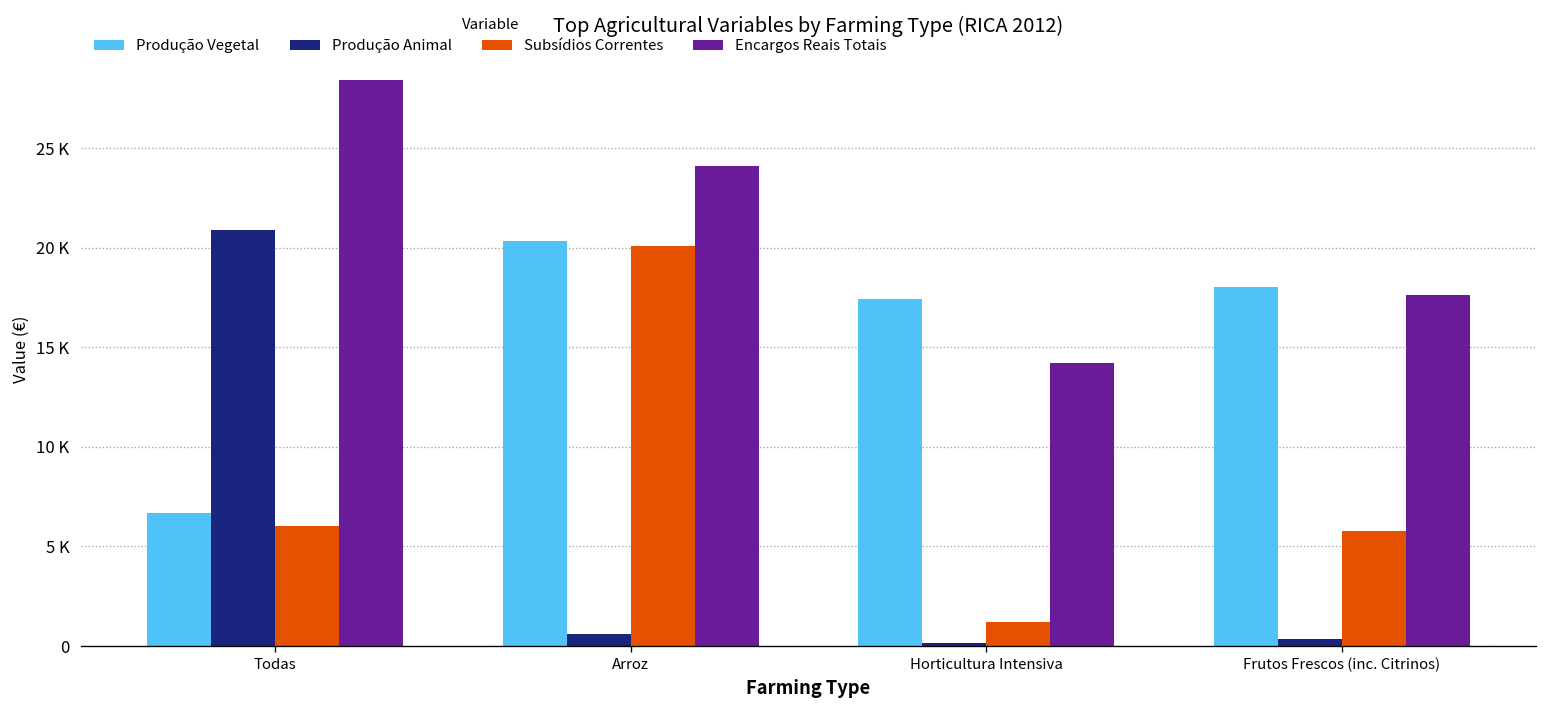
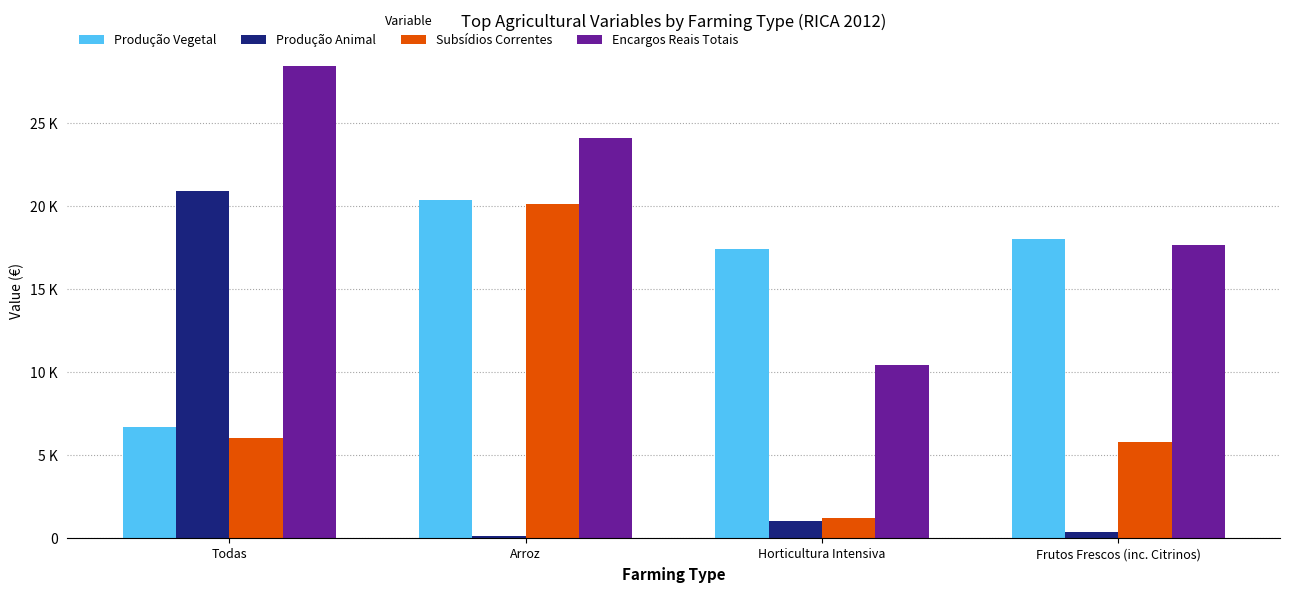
  {
    "Produção Vegetal": {
      "Todas": 6700,
      "Arroz": 20400,
      "Horticultura Intensiva": 17400,
      "Frutos Frescos (inc. Citrinos)": 18000
    },
    "Produção Animal": {
      "Todas": 20900,
-     "Arroz": 600,
-     "Horticultura Intensiva": 100,
+     "Arroz": 100,
+     "Horticultura Intensiva": 1000,
      "Frutos Frescos (inc. Citrinos)": 400
    },
    "Subsídios Correntes": {
      "Todas": 6000,
      "Arroz": 20100,
      "Horticultura Intensiva": 1200,
      "Frutos Frescos (inc. Citrinos)": 5800
    },
    "Encargos Reais Totais": {
      "Todas": 28400,
      "Arroz": 24100,
-     "Horticultura Intensiva": 14200,
+     "Horticultura Intensiva": 10400,
      "Frutos Frescos (inc. Citrinos)": 17600
    }
  }
